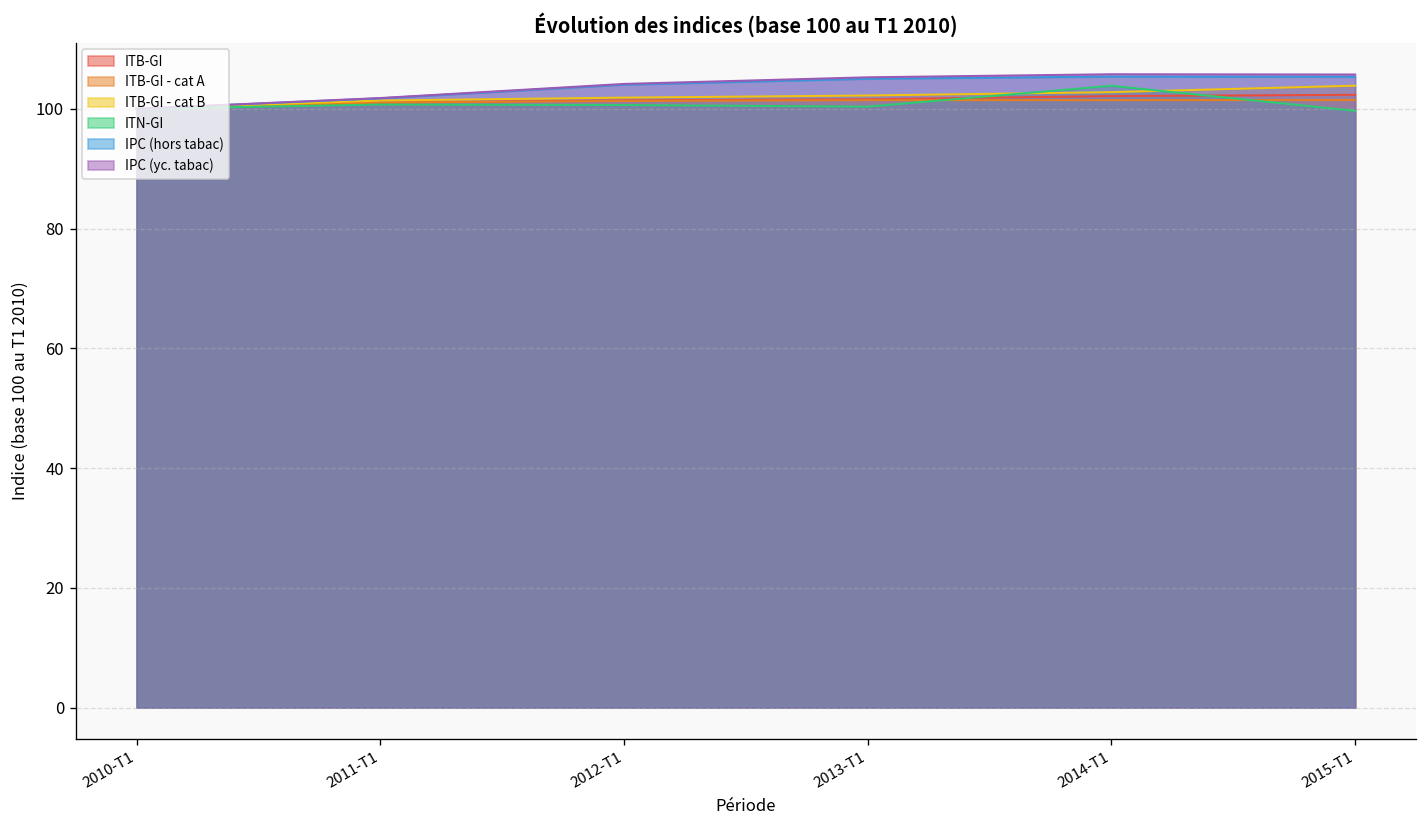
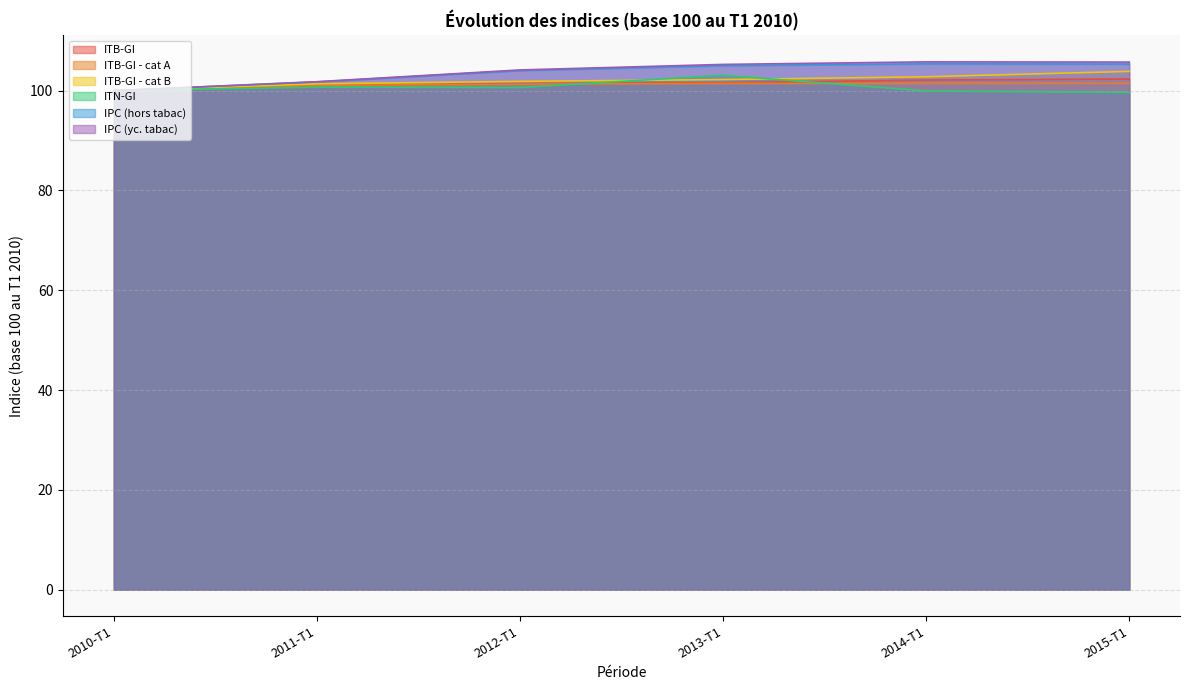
  {
    "ITN-GI": {
      "2012-T1": 101,
-     "2013-T1": 100,
-     "2014-T1": 104,
+     "2013-T1": 103,
+     "2014-T1": 100,
      "2015-T1": 100
    }
  }
